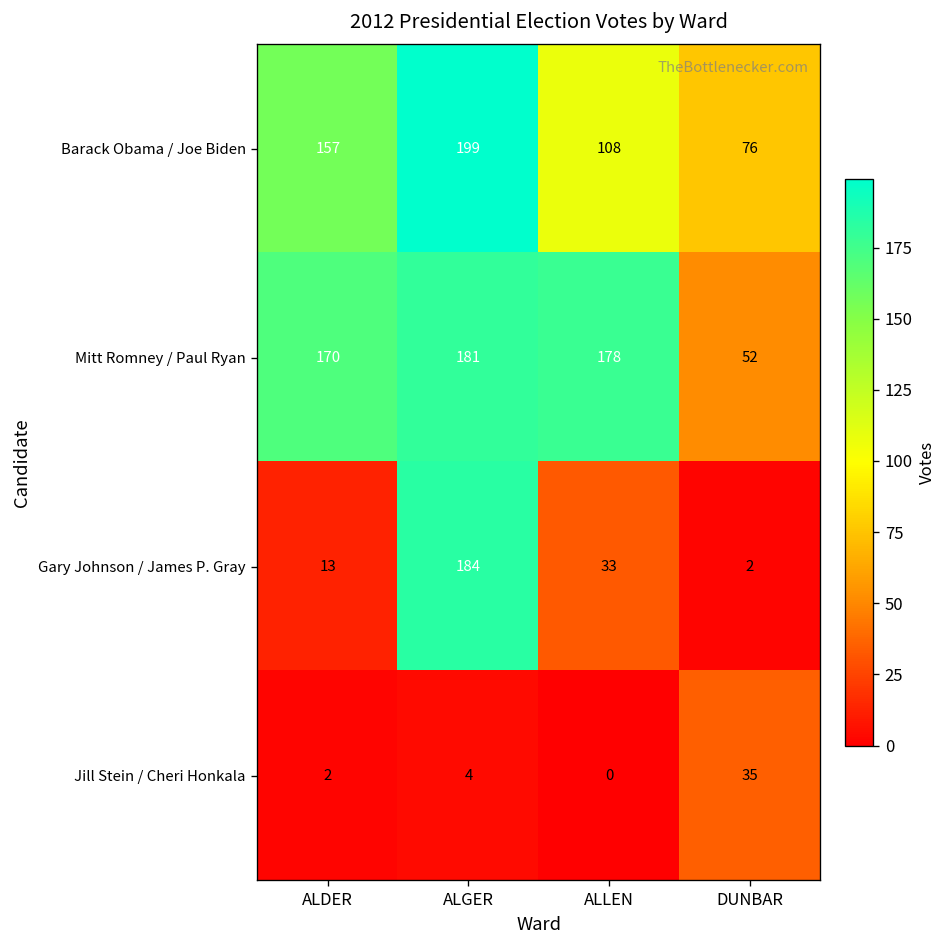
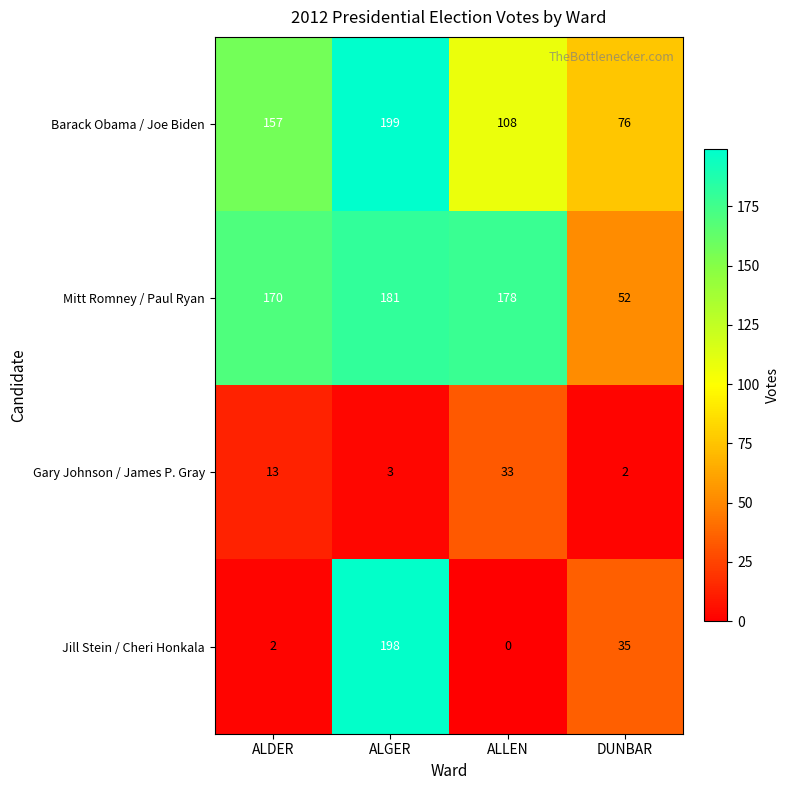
  {
    "Barack Obama / Joe Biden": {
      "ALDER": 157,
      "ALGER": 199,
      "ALLEN": 108
    },
    "Mitt Romney / Paul Ryan": {
      "ALDER": 170,
      "ALGER": 181,
      "ALLEN": 178,
      "DUNBAR": 52
    },
    "Gary Johnson / James P. Gray": {
      "ALDER": 13,
-     "ALGER": 184,
+     "ALGER": 3,
      "ALLEN": 33,
      "DUNBAR": 2
    },
    "Jill Stein / Cheri Honkala": {
      "ALDER": 2,
-     "ALGER": 4,
+     "ALGER": 198,
      "ALLEN": 0,
      "DUNBAR": 35
    }
  }
